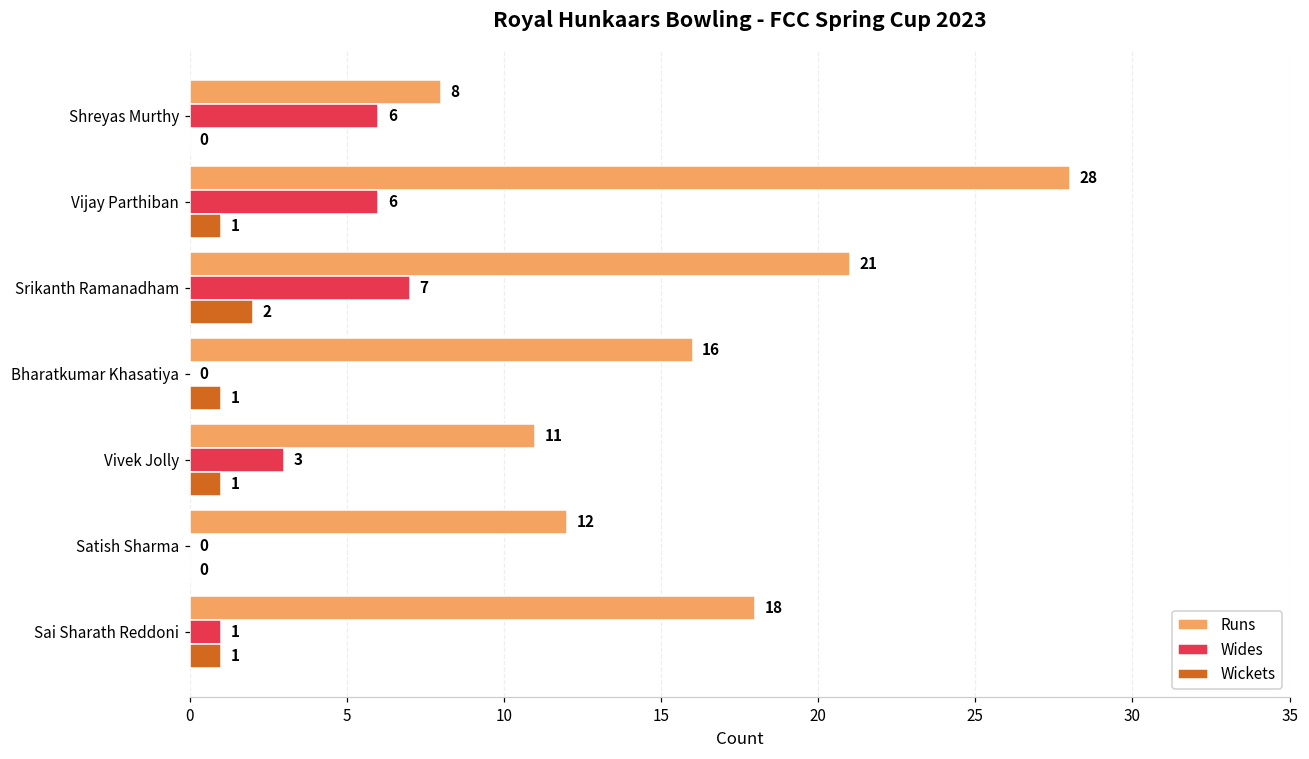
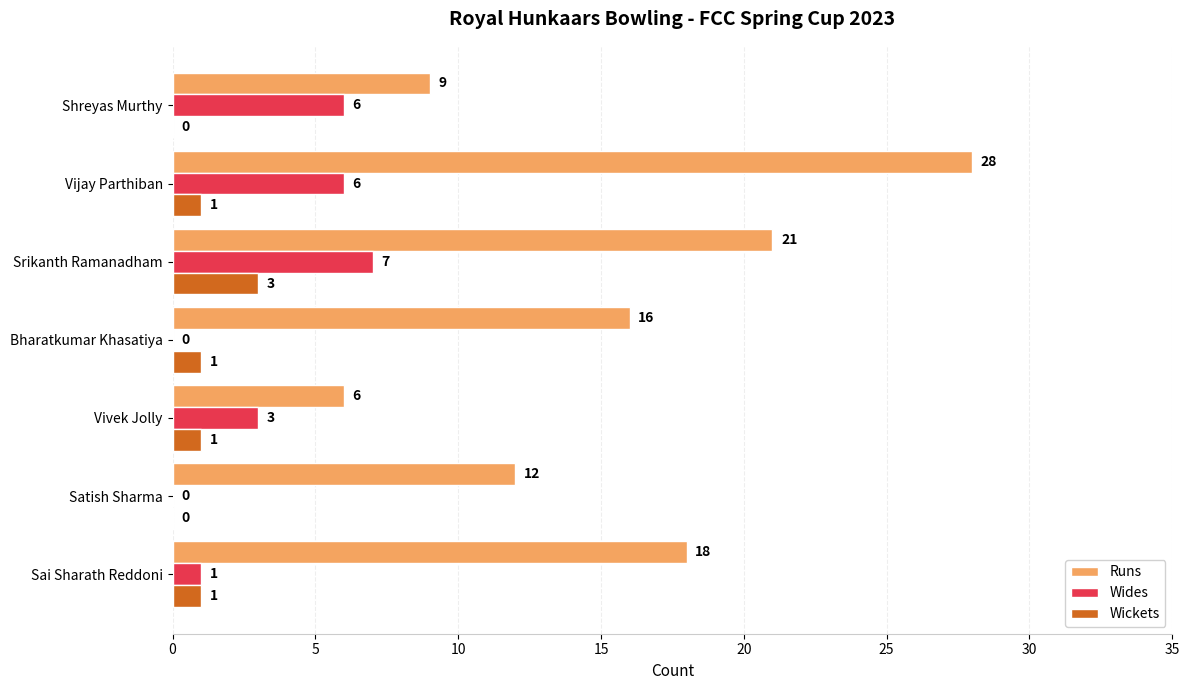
  {
    "Runs": {
-     "Shreyas Murthy": 8,
+     "Shreyas Murthy": 9,
      "Vijay Parthiban": 28,
      "Srikanth Ramanadham": 21,
      "Bharatkumar Khasatiya": 16,
-     "Vivek Jolly": 11,
+     "Vivek Jolly": 6,
      "Satish Sharma": 12,
      "Sai Sharath Reddoni": 18
    },
    "Wides": {
      "Shreyas Murthy": 6,
      "Vijay Parthiban": 6,
      "Srikanth Ramanadham": 7,
      "Bharatkumar Khasatiya": 0,
      "Vivek Jolly": 3,
      "Satish Sharma": 0,
      "Sai Sharath Reddoni": 1
    },
    "Wickets": {
      "Shreyas Murthy": 0,
      "Vijay Parthiban": 1,
-     "Srikanth Ramanadham": 2,
+     "Srikanth Ramanadham": 3,
      "Bharatkumar Khasatiya": 1,
      "Vivek Jolly": 1,
      "Satish Sharma": 0,
      "Sai Sharath Reddoni": 1
    }
  }
